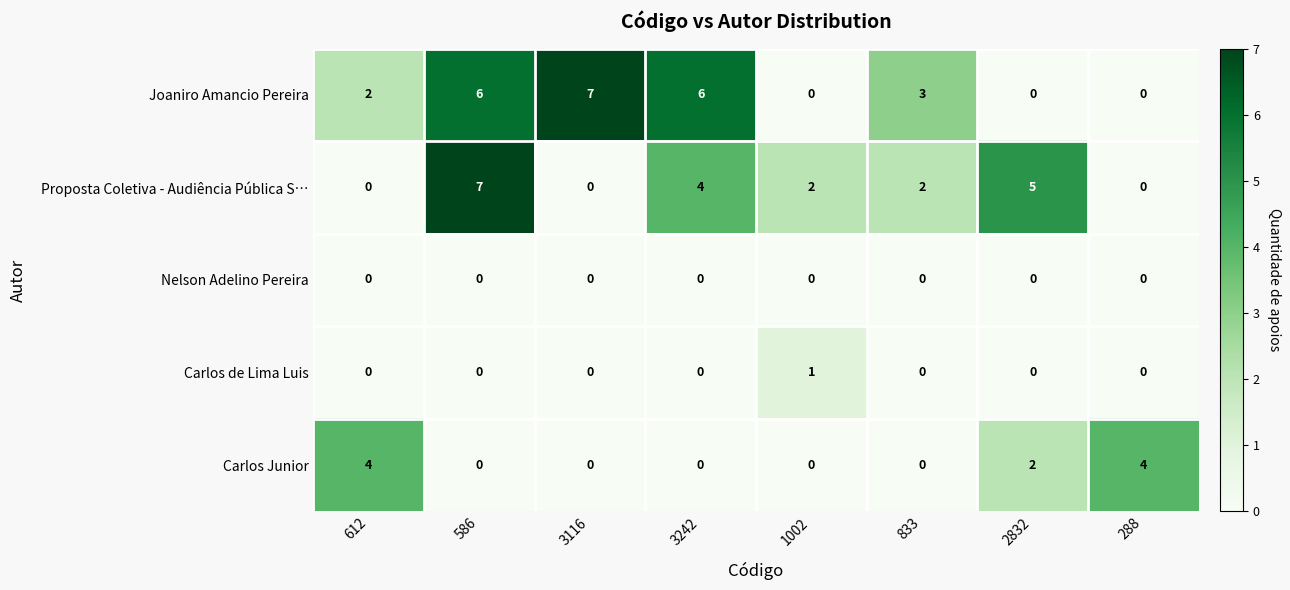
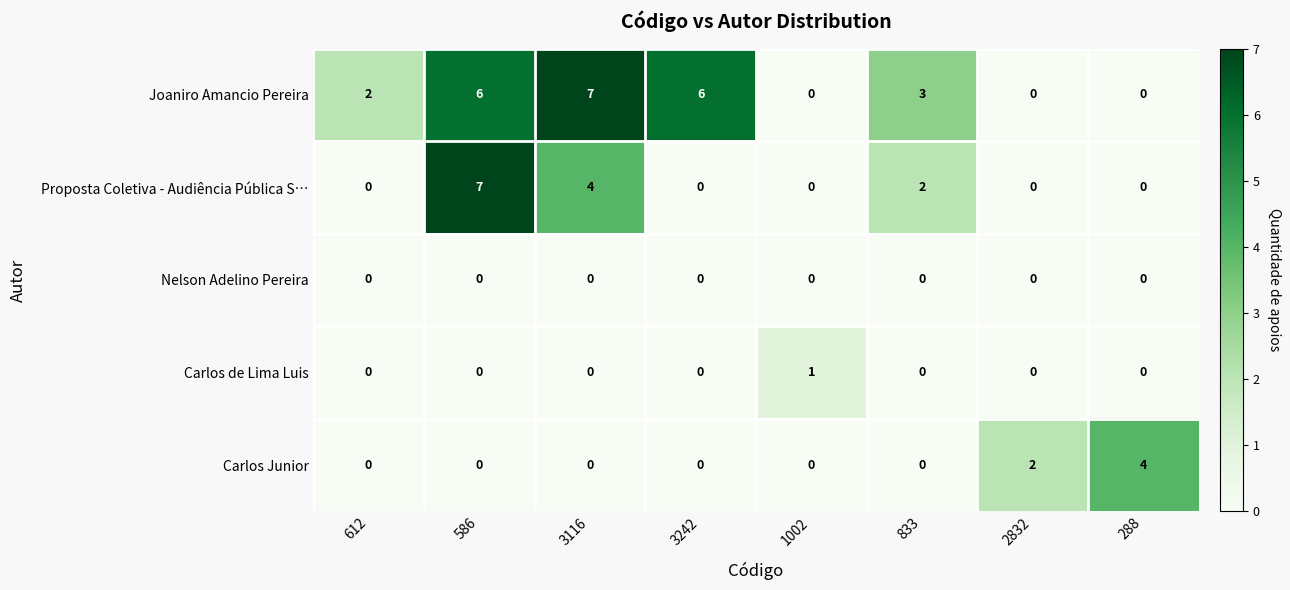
  {
    "Joaniro Amancio Pereira": {
      "612": 2,
      "586": 6,
      "3116": 7,
      "3242": 6,
      "1002": 0,
      "833": 3,
      "2832": 0,
      "288": 0
    },
    "Proposta Coletiva - Audiência Pública S…": {
      "612": 0,
      "586": 7,
-     "3116": 0,
-     "3242": 4,
-     "1002": 2,
+     "3116": 4,
+     "3242": 0,
+     "1002": 0,
      "833": 2,
-     "2832": 5,
+     "2832": 0,
      "288": 0
    },
    "Nelson Adelino Pereira": {
      "612": 0,
      "586": 0,
      "3116": 0,
      "3242": 0,
      "1002": 0,
      "833": 0,
      "2832": 0,
      "288": 0
    },
    "Carlos de Lima Luis": {
      "612": 0,
      "586": 0,
      "3116": 0,
      "3242": 0,
      "1002": 1,
      "833": 0,
      "2832": 0,
      "288": 0
    },
    "Carlos Junior": {
-     "612": 4,
+     "612": 0,
      "586": 0,
      "3116": 0,
      "3242": 0,
      "1002": 0,
      "833": 0,
      "2832": 2,
      "288": 4
    }
  }
